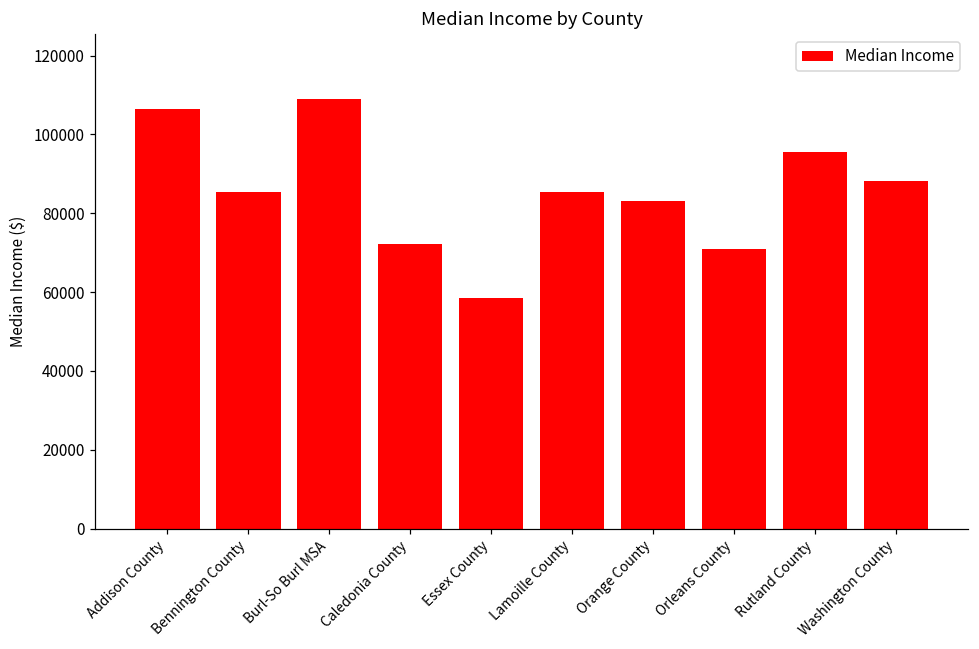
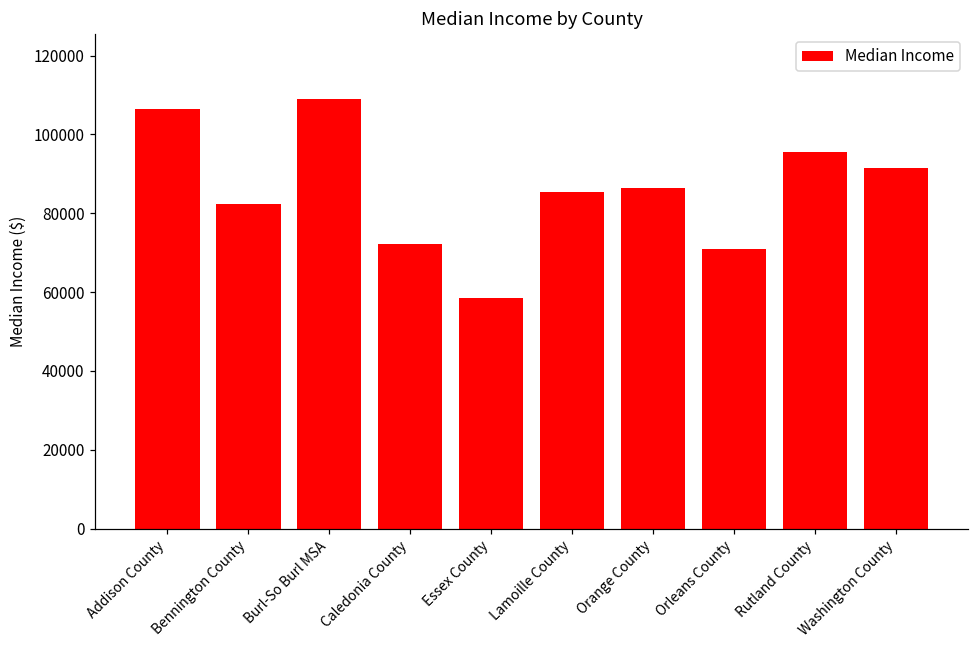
  {
    "Addison County": 106000,
-   "Bennington County": 85000,
+   "Bennington County": 82000,
    "Burl-So Burl MSA": 109000,
    "Caledonia County": 72000,
    "Essex County": 58000,
    "Lamoille County": 86000,
-   "Orange County": 83000,
+   "Orange County": 86000,
    "Orleans County": 71000,
    "Rutland County": 96000,
-   "Washington County": 88000
+   "Washington County": 91000
  }
